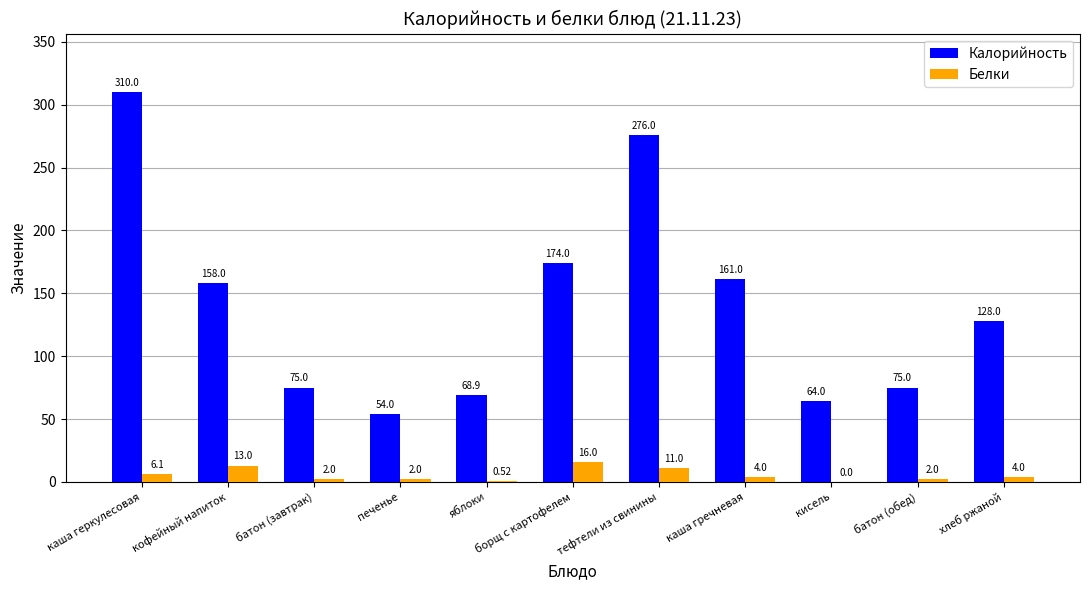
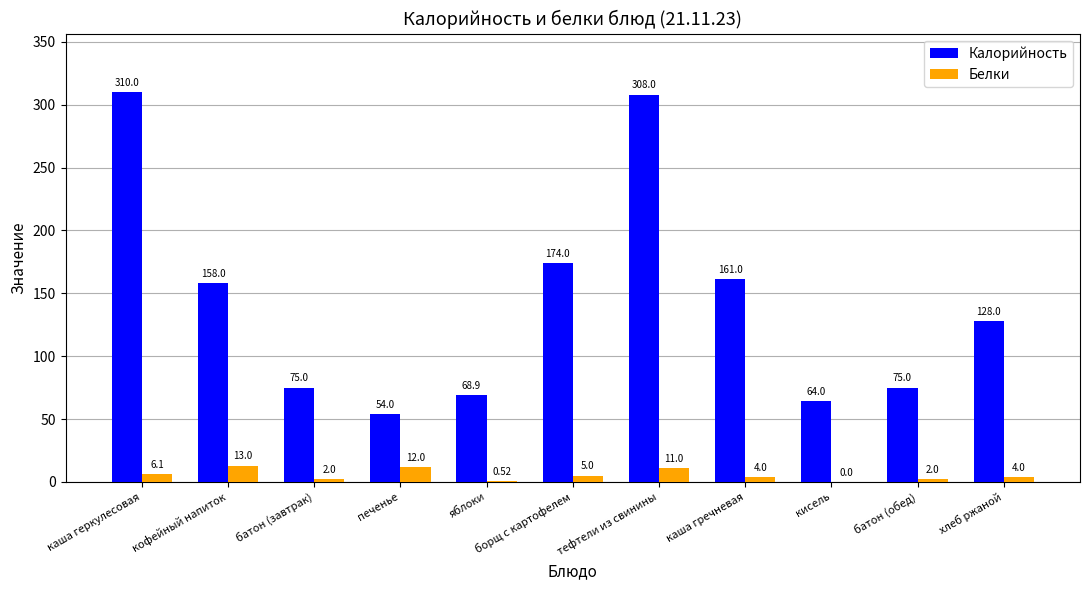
  {
    "Калорийность": {
      "каша геркулесовая": 310.0,
      "кофейный напиток": 158.0,
      "батон (завтрак)": 75.0,
      "печенье": 54.0,
      "яблоки": 68.9,
      "борщ с картофелем": 174.0,
-     "тефтели из свинины": 276.0,
+     "тефтели из свинины": 308.0,
      "каша гречневая": 161.0,
      "кисель": 64.0,
      "батон (обед)": 75.0,
      "хлеб ржаной": 128.0
    },
    "Белки": {
      "каша геркулесовая": 6.1,
      "кофейный напиток": 13.0,
      "батон (завтрак)": 2.0,
-     "печенье": 2.0,
+     "печенье": 12.0,
      "яблоки": 0.52,
-     "борщ с картофелем": 16.0,
+     "борщ с картофелем": 5.0,
      "тефтели из свинины": 11.0,
      "каша гречневая": 4.0,
      "кисель": 0.0,
      "батон (обед)": 2.0,
      "хлеб ржаной": 4.0
    }
  }
